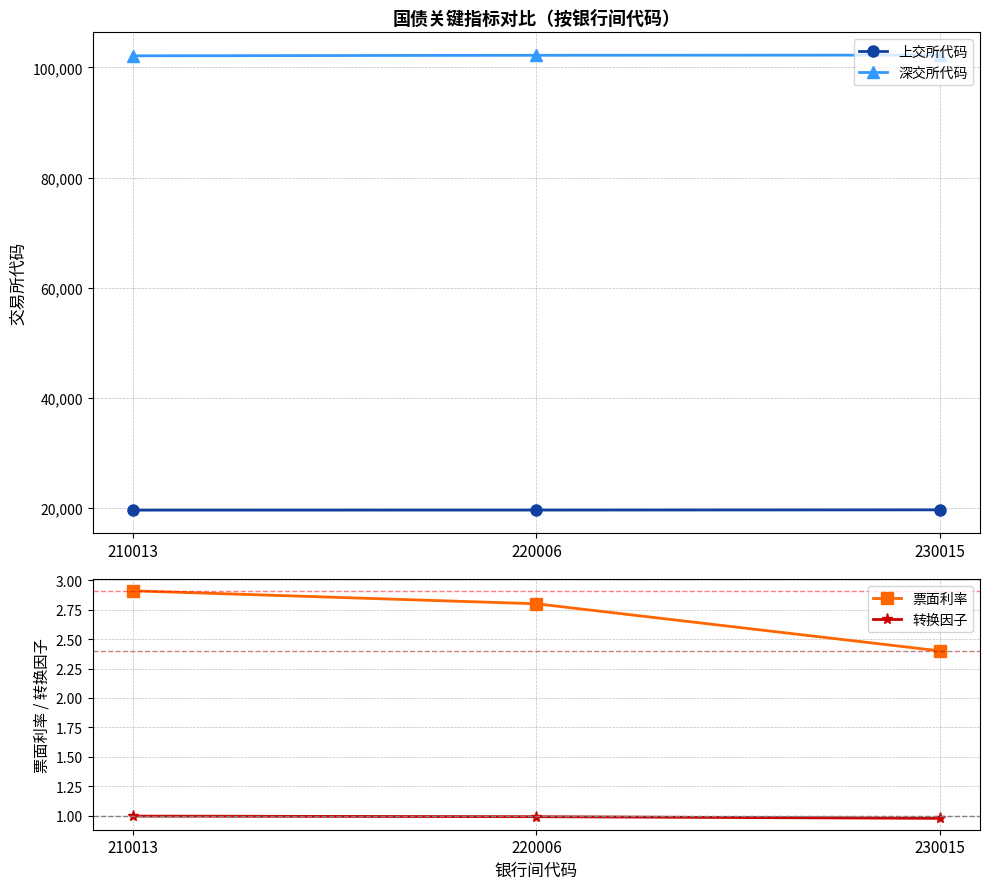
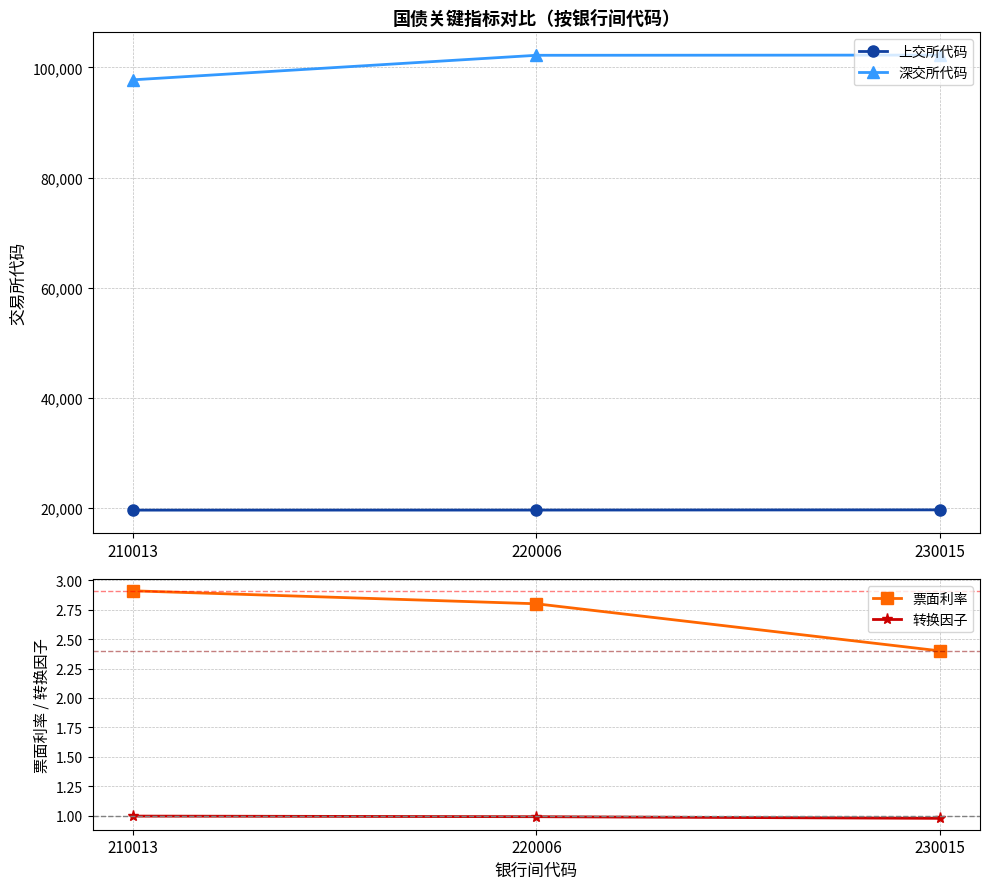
  {
    "国债关键指标对比（按银行间代码）": {
      "上交所代码": {
        "210013": "20,000",
        "220006": "20,000",
        "230015": "20,000"
      },
      "深交所代码": {
-       "210013": "102,000",
+       "210013": "98,000",
        "220006": "102,000"
      }
    }
  }
